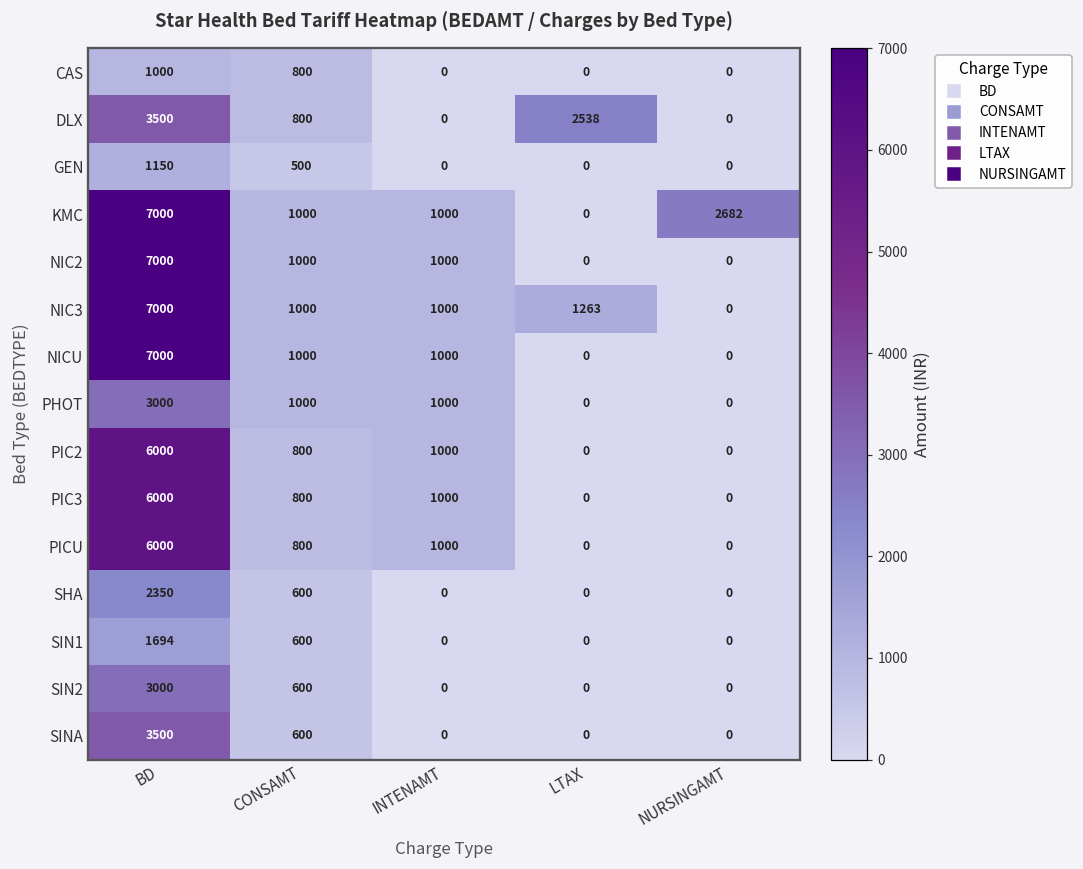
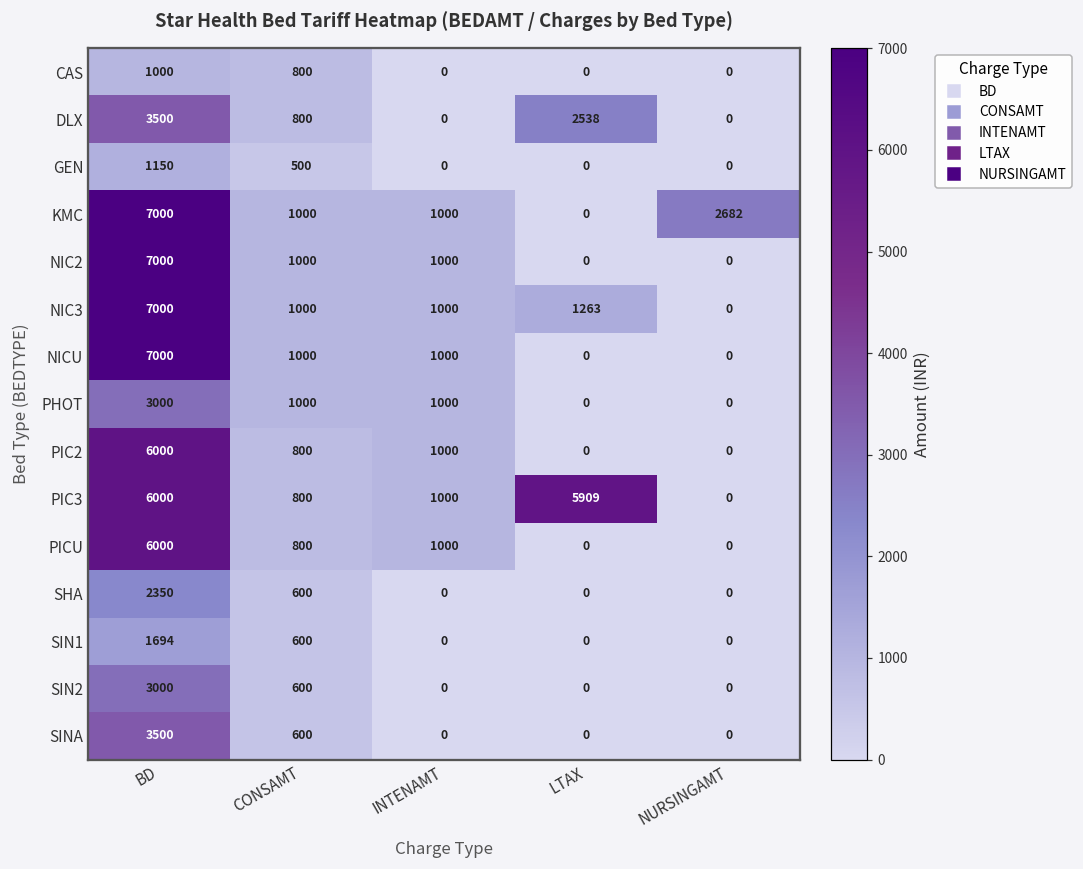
  {
    "CAS": {
      "BD": 1000,
      "CONSAMT": 800,
      "INTENAMT": 0,
      "LTAX": 0,
      "NURSINGAMT": 0
    },
    "DLX": {
      "BD": 3500,
      "CONSAMT": 800,
      "INTENAMT": 0,
      "LTAX": 2538,
      "NURSINGAMT": 0
    },
    "GEN": {
      "BD": 1150,
      "CONSAMT": 500,
      "INTENAMT": 0,
      "LTAX": 0,
      "NURSINGAMT": 0
    },
    "KMC": {
      "BD": 7000,
      "CONSAMT": 1000,
      "INTENAMT": 1000,
      "LTAX": 0,
      "NURSINGAMT": 2682
    },
    "NIC2": {
      "BD": 7000,
      "CONSAMT": 1000,
      "INTENAMT": 1000,
      "LTAX": 0,
      "NURSINGAMT": 0
    },
    "NIC3": {
      "BD": 7000,
      "CONSAMT": 1000,
      "INTENAMT": 1000,
      "LTAX": 1263,
      "NURSINGAMT": 0
    },
    "NICU": {
      "BD": 7000,
      "CONSAMT": 1000,
      "INTENAMT": 1000,
      "LTAX": 0,
      "NURSINGAMT": 0
    },
    "PHOT": {
      "BD": 3000,
      "CONSAMT": 1000,
      "INTENAMT": 1000,
      "LTAX": 0,
      "NURSINGAMT": 0
    },
    "PIC2": {
      "BD": 6000,
      "CONSAMT": 800,
      "INTENAMT": 1000,
      "LTAX": 0,
      "NURSINGAMT": 0
    },
    "PIC3": {
      "BD": 6000,
      "CONSAMT": 800,
      "INTENAMT": 1000,
-     "LTAX": 0,
+     "LTAX": 5909,
      "NURSINGAMT": 0
    },
    "PICU": {
      "BD": 6000,
      "CONSAMT": 800,
      "INTENAMT": 1000,
      "LTAX": 0,
      "NURSINGAMT": 0
    },
    "SHA": {
      "BD": 2350,
      "CONSAMT": 600,
      "INTENAMT": 0,
      "LTAX": 0,
      "NURSINGAMT": 0
    },
    "SIN1": {
      "BD": 1694,
      "CONSAMT": 600,
      "INTENAMT": 0,
      "LTAX": 0,
      "NURSINGAMT": 0
    },
    "SIN2": {
      "BD": 3000,
      "CONSAMT": 600,
      "INTENAMT": 0,
      "LTAX": 0,
      "NURSINGAMT": 0
    },
    "SINA": {
      "BD": 3500,
      "CONSAMT": 600,
      "INTENAMT": 0,
      "LTAX": 0,
      "NURSINGAMT": 0
    }
  }
